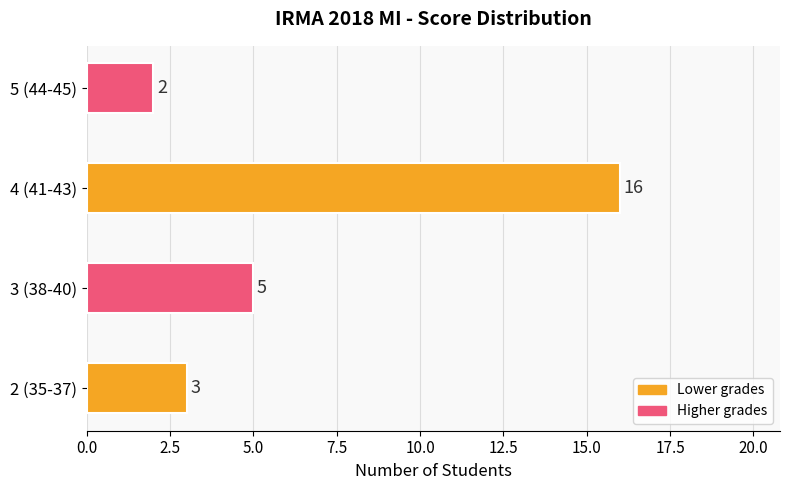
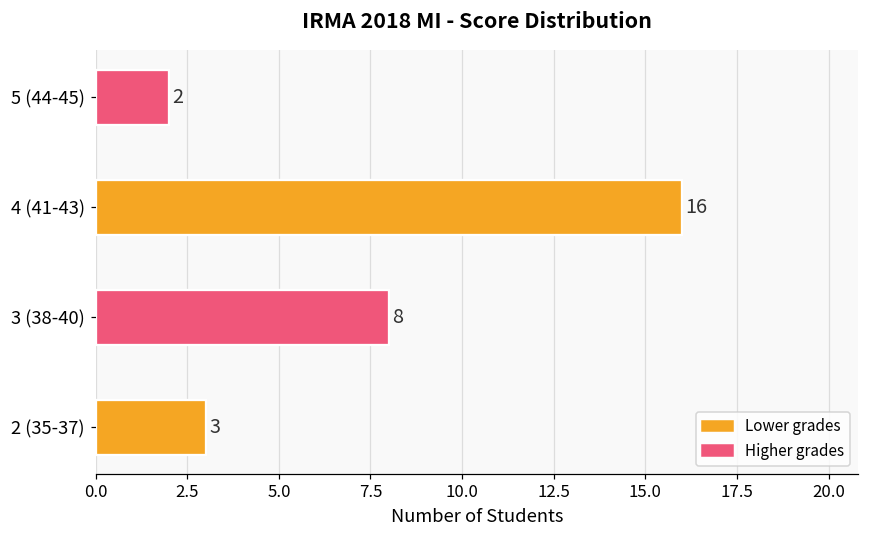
  {
    "5 (44-45)": 2,
    "4 (41-43)": 16,
-   "3 (38-40)": 5,
+   "3 (38-40)": 8,
    "2 (35-37)": 3
  }
